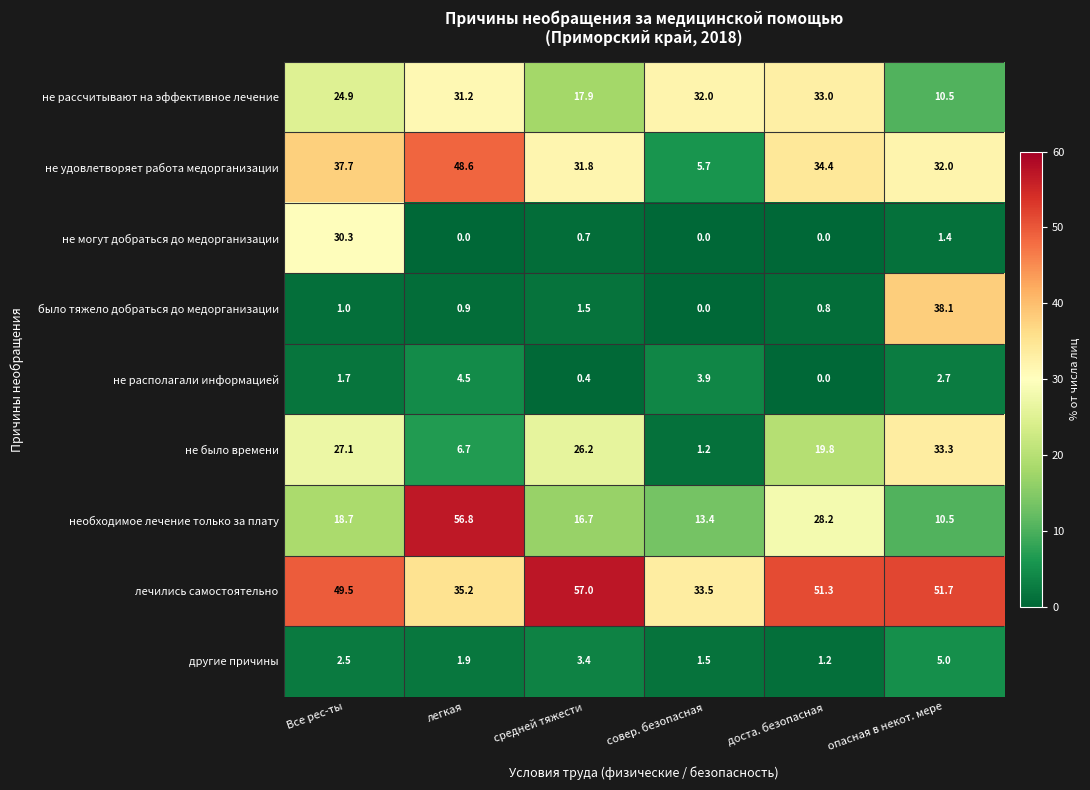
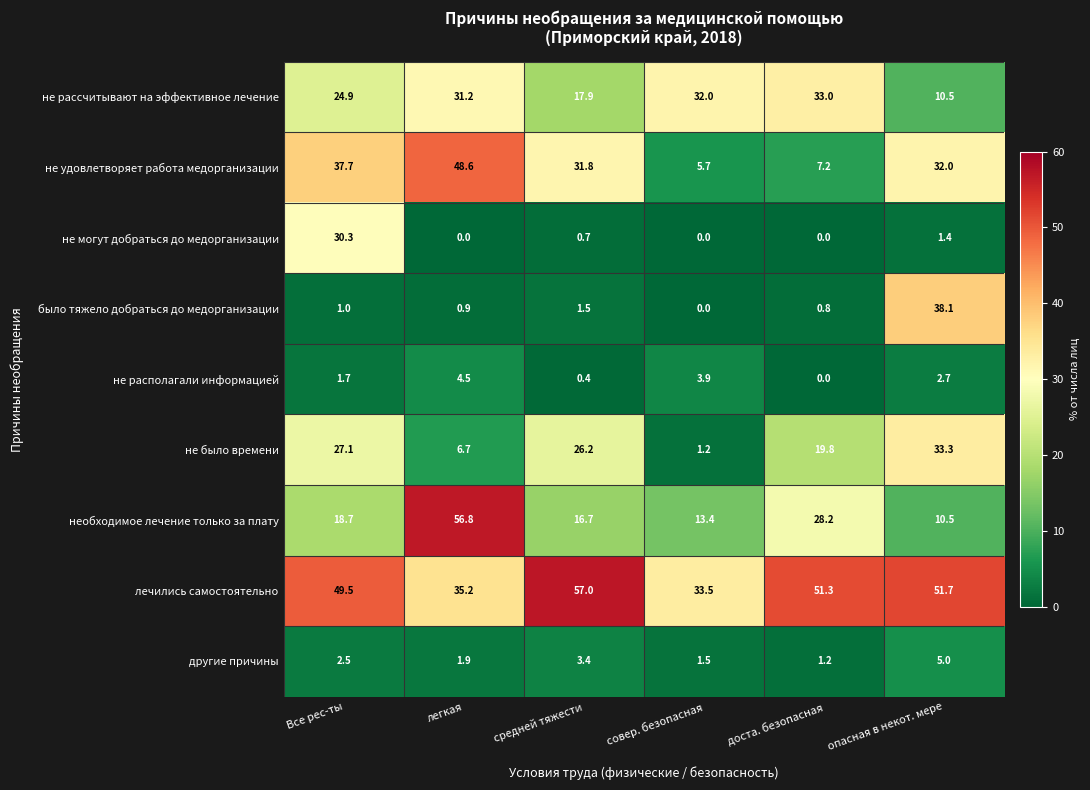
  {
    "не рассчитывают на эффективное лечение": {
      "Все рес-ты": 24.9,
      "легкая": 31.2,
      "средней тяжести": 17.9,
      "совер. безопасная": 32.0,
      "доста. безопасная": 33.0,
      "опасная в некот. мере": 10.5
    },
    "не удовлетворяет работа медорганизации": {
      "Все рес-ты": 37.7,
      "легкая": 48.6,
      "средней тяжести": 31.8,
      "совер. безопасная": 5.7,
-     "доста. безопасная": 34.4,
+     "доста. безопасная": 7.2,
      "опасная в некот. мере": 32.0
    },
    "не могут добраться до медорганизации": {
      "Все рес-ты": 30.3,
      "легкая": 0.0,
      "средней тяжести": 0.7,
      "совер. безопасная": 0.0,
      "доста. безопасная": 0.0,
      "опасная в некот. мере": 1.4
    },
    "было тяжело добраться до медорганизации": {
      "Все рес-ты": 1.0,
      "легкая": 0.9,
      "средней тяжести": 1.5,
      "совер. безопасная": 0.0,
      "доста. безопасная": 0.8,
      "опасная в некот. мере": 38.1
    },
    "не располагали информацией": {
      "Все рес-ты": 1.7,
      "легкая": 4.5,
      "средней тяжести": 0.4,
      "совер. безопасная": 3.9,
      "доста. безопасная": 0.0,
      "опасная в некот. мере": 2.7
    },
    "не было времени": {
      "Все рес-ты": 27.1,
      "легкая": 6.7,
      "средней тяжести": 26.2,
      "совер. безопасная": 1.2,
      "доста. безопасная": 19.8,
      "опасная в некот. мере": 33.3
    },
    "необходимое лечение только за плату": {
      "Все рес-ты": 18.7,
      "легкая": 56.8,
      "средней тяжести": 16.7,
      "совер. безопасная": 13.4,
      "доста. безопасная": 28.2,
      "опасная в некот. мере": 10.5
    },
    "лечились самостоятельно": {
      "Все рес-ты": 49.5,
      "легкая": 35.2,
      "средней тяжести": 57.0,
      "совер. безопасная": 33.5,
      "доста. безопасная": 51.3,
      "опасная в некот. мере": 51.7
    },
    "другие причины": {
      "Все рес-ты": 2.5,
      "легкая": 1.9,
      "средней тяжести": 3.4,
      "совер. безопасная": 1.5,
      "доста. безопасная": 1.2,
      "опасная в некот. мере": 5.0
    }
  }
